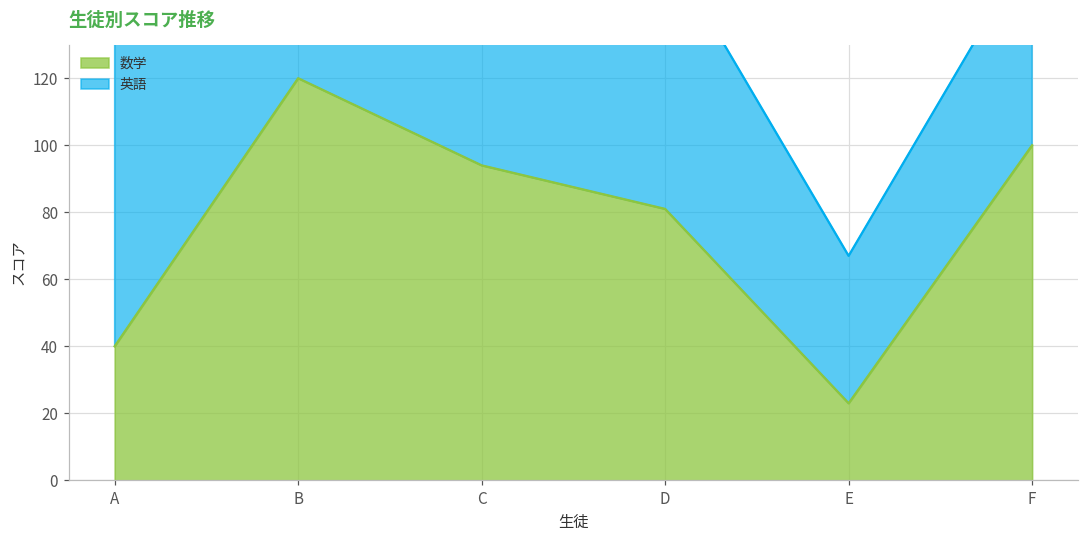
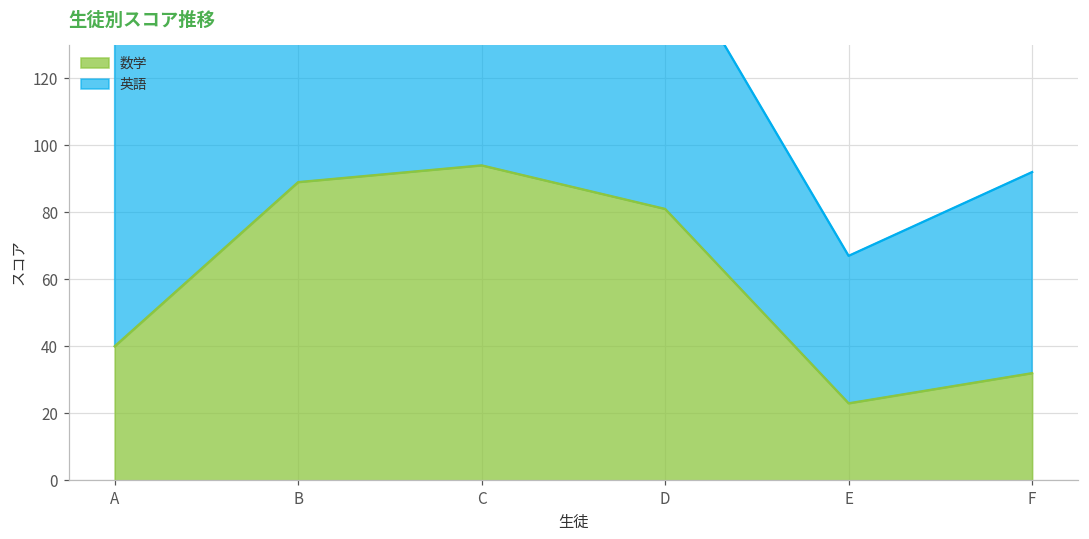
  {
    "数学": {
      "A": 40,
-     "B": 120,
+     "B": 89,
      "C": 94,
      "D": 81,
      "E": 23,
-     "F": 100
+     "F": 32
    },
    "英語": {
      "E": 44
    }
  }
